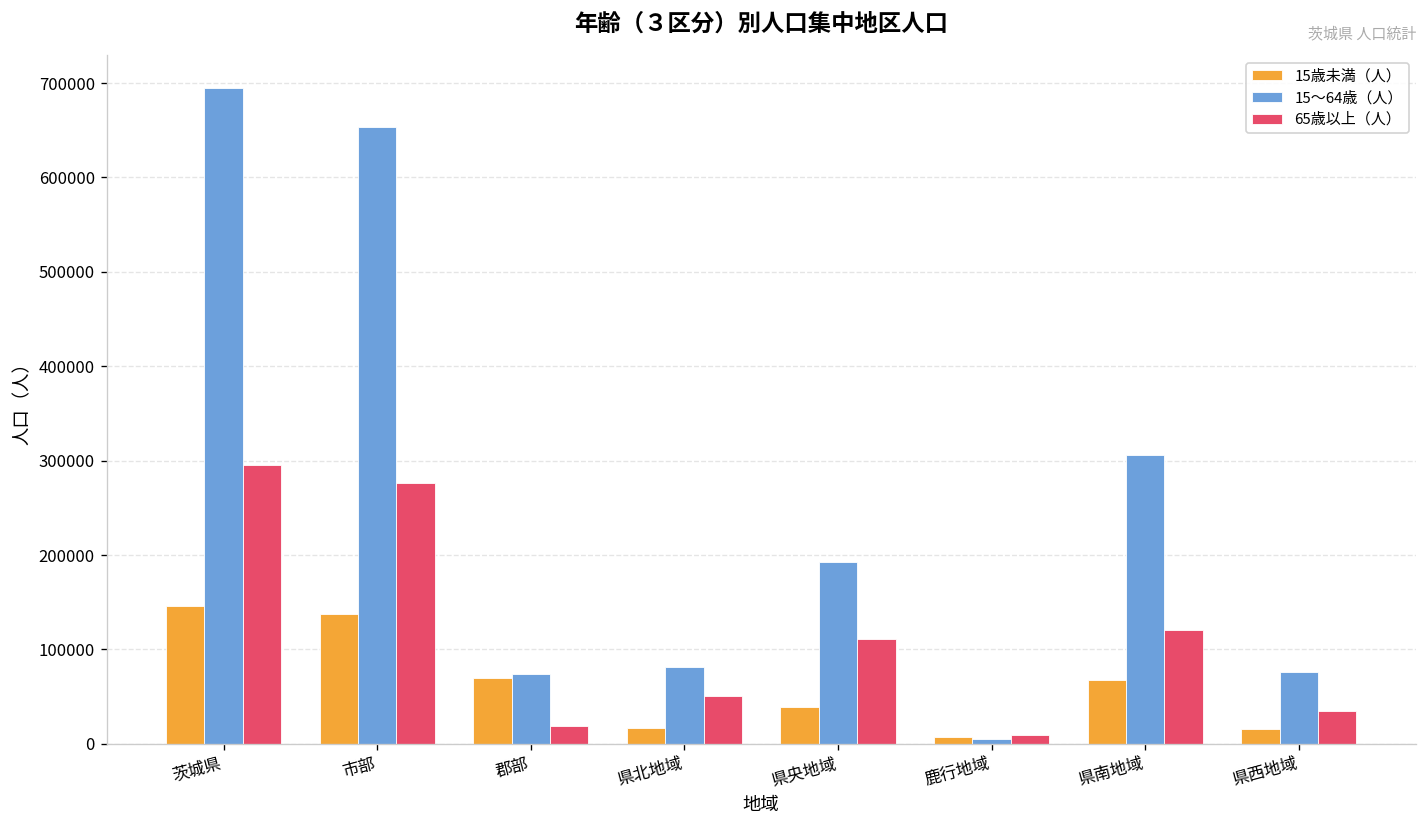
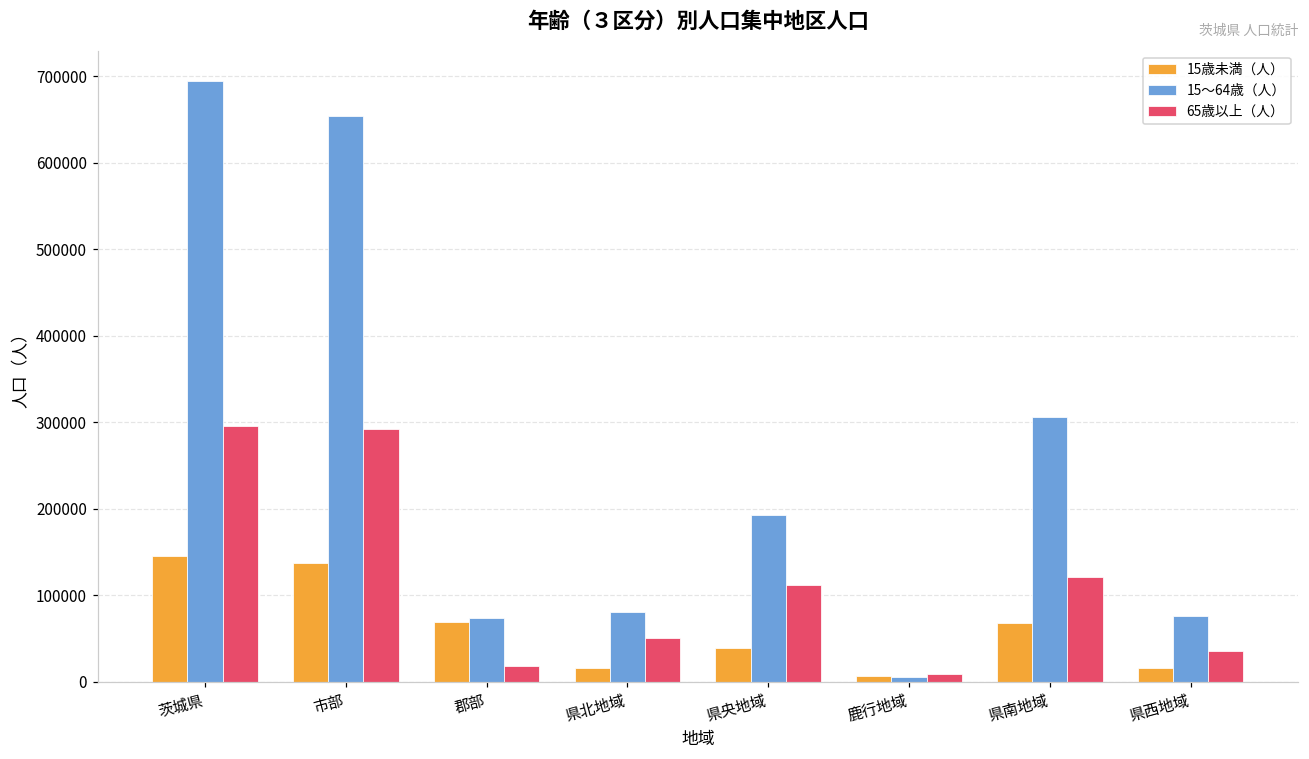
  {
    "15歳未満（人）": {
      "茨城県": 150000,
      "市部": 140000,
      "郡部": 70000,
      "県北地域": 20000,
      "県央地域": 40000,
      "鹿行地域": 10000,
      "県南地域": 70000,
      "県西地域": 20000
    },
    "15～64歳（人）": {
      "茨城県": 690000,
      "市部": 650000,
      "郡部": 70000,
      "県北地域": 80000,
      "県央地域": 190000,
      "鹿行地域": 10000,
      "県南地域": 310000,
      "県西地域": 80000
    },
    "65歳以上（人）": {
      "茨城県": 300000,
-     "市部": 280000,
+     "市部": 290000,
      "郡部": 20000,
      "県北地域": 50000,
      "県央地域": 110000,
      "鹿行地域": 10000,
      "県南地域": 120000,
      "県西地域": 40000
    }
  }
